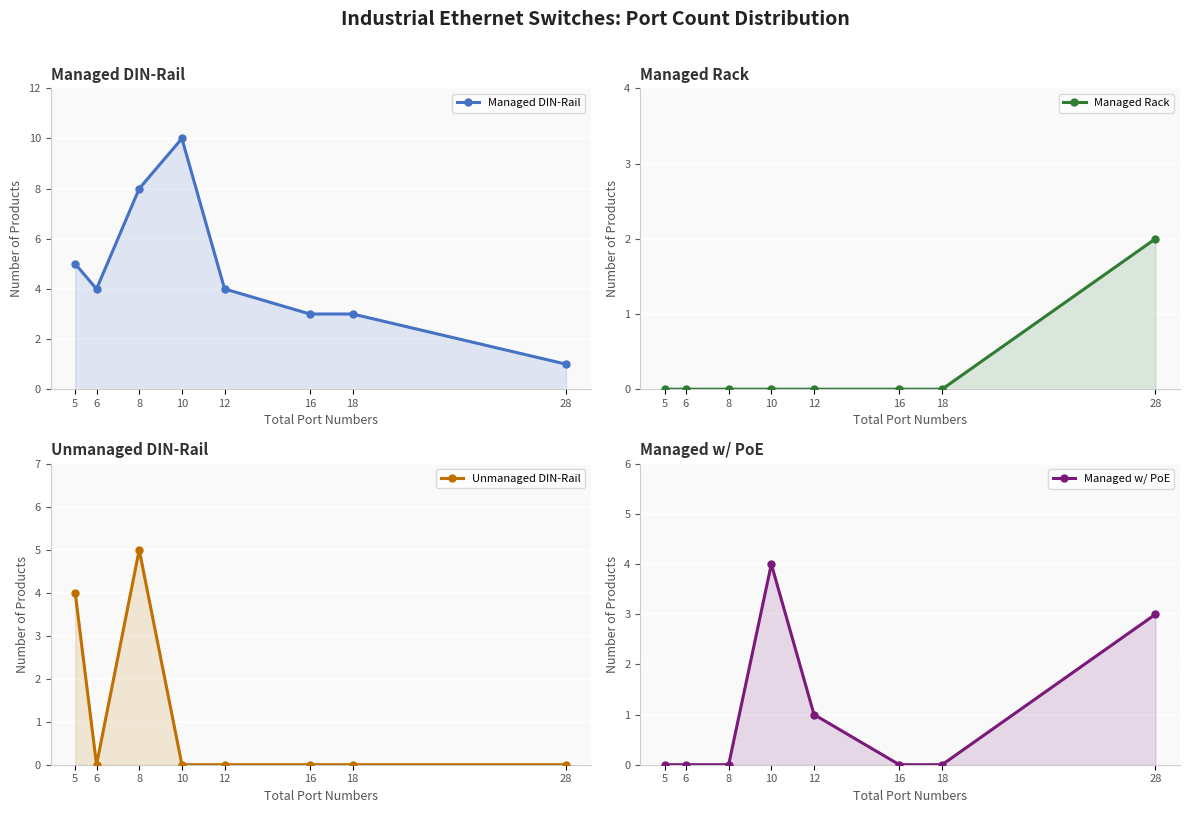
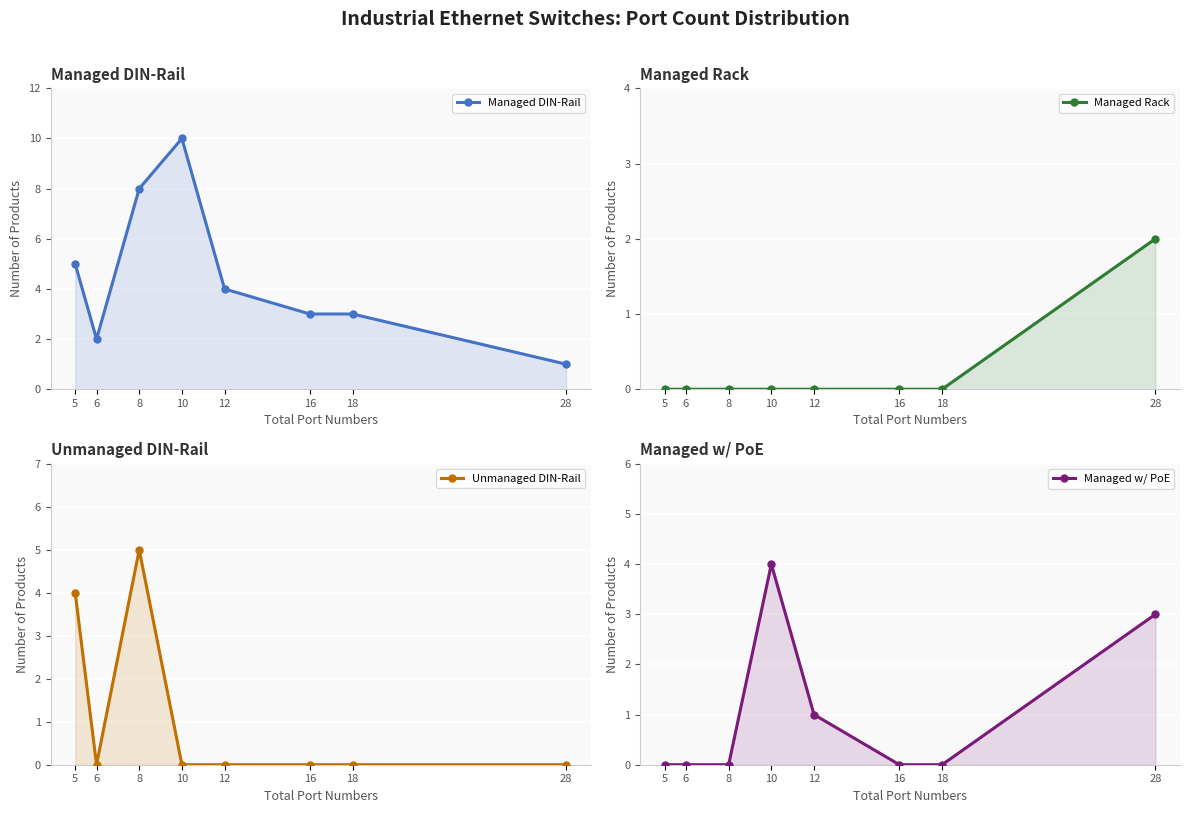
  {
    "Managed DIN-Rail": {
      "5": 5,
-     "6": 4,
+     "6": 2,
      "8": 8,
      "10": 10,
      "12": 4,
      "16": 3,
      "18": 3,
      "28": 1
    },
    "Managed Rack": {
      "5": 0.0,
      "6": 0.0,
      "8": 0.0,
      "10": 0.0,
      "12": 0.0,
      "16": 0.0,
      "18": 0.0,
      "28": 2.0
    },
    "Unmanaged DIN-Rail": {
      "5": 4.0,
      "6": 0.0,
      "8": 5.0,
      "10": 0.0,
      "12": 0.0,
      "16": 0.0,
      "18": 0.0,
      "28": 0.0
    },
    "Managed w/ PoE": {
      "5": 0.0,
      "6": 0.0,
      "8": 0.0,
      "10": 4.0,
      "12": 1.0,
      "16": 0.0,
      "18": 0.0,
      "28": 3.0
    }
  }
